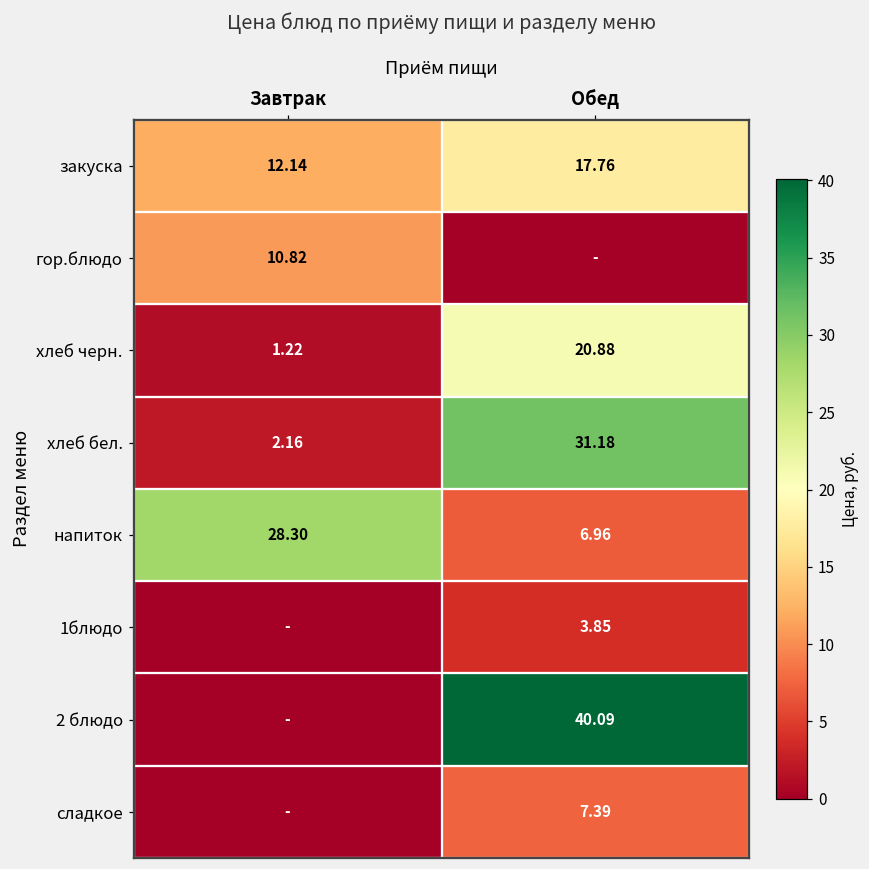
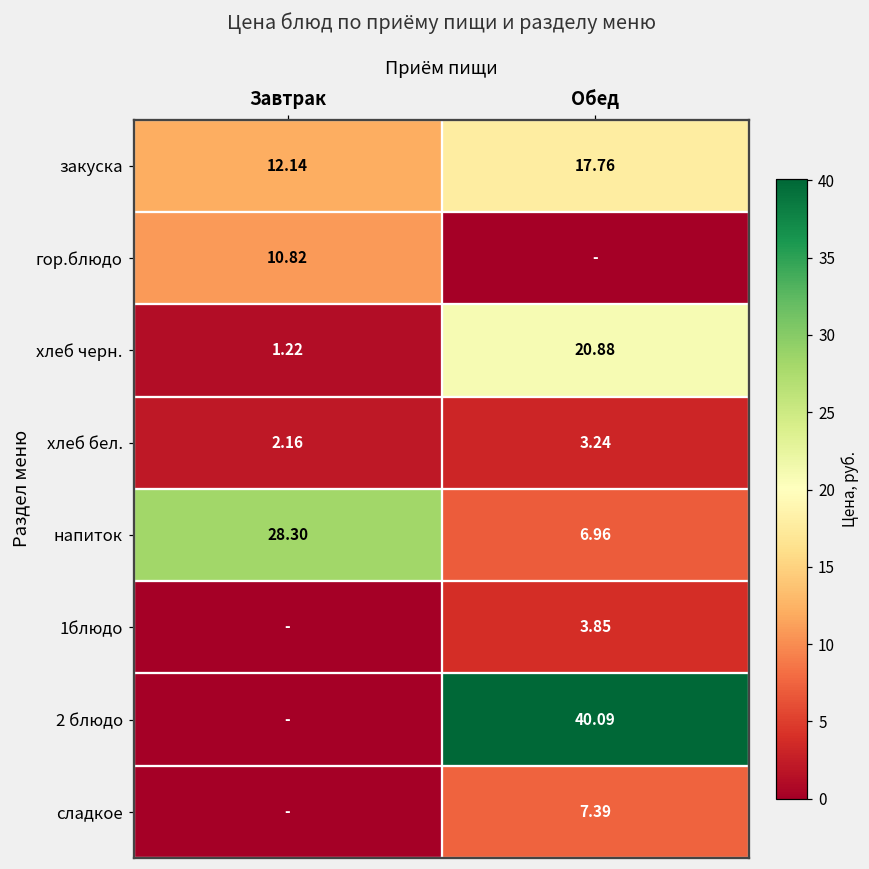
  {
    "закуска": {
      "Завтрак": 12.14,
      "Обед": 17.76
    },
    "гор.блюдо": {
      "Завтрак": 10.82
    },
    "хлеб черн.": {
      "Завтрак": 1.22,
      "Обед": 20.88
    },
    "хлеб бел.": {
      "Завтрак": 2.16,
-     "Обед": 31.18
+     "Обед": 3.24
    },
    "напиток": {
      "Завтрак": 28.30,
      "Обед": 6.96
    },
    "1блюдо": {
      "Обед": 3.85
    },
    "2 блюдо": {
      "Обед": 40.09
    },
    "сладкое": {
      "Обед": 7.39
    }
  }
